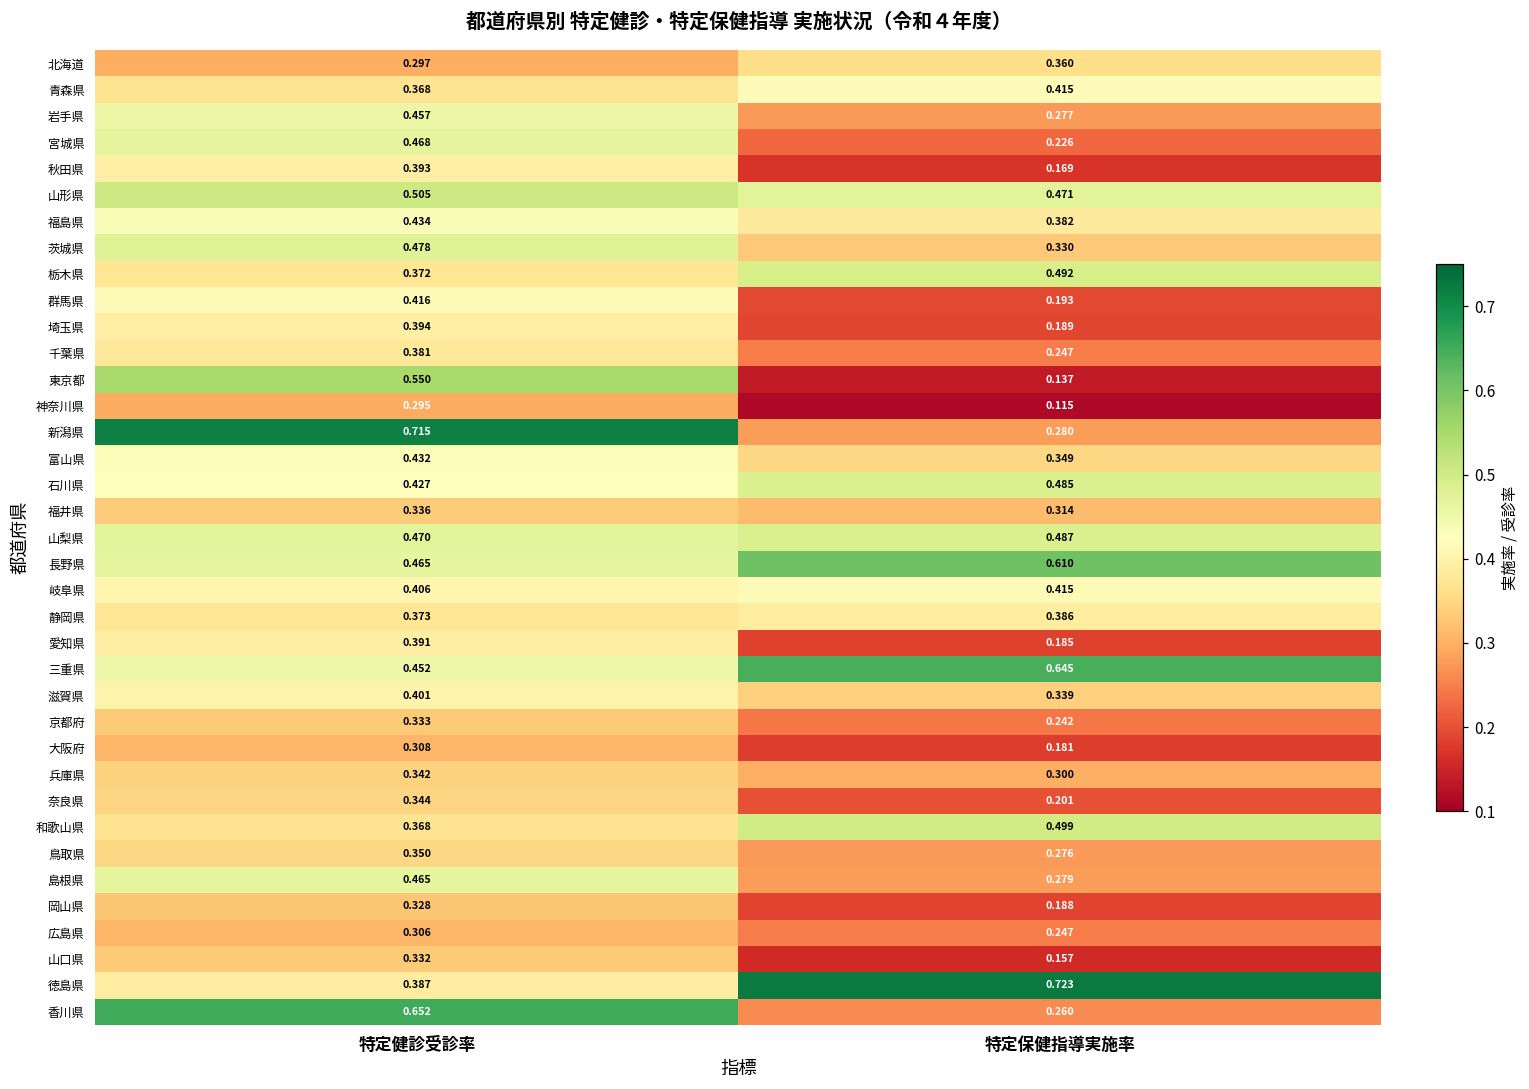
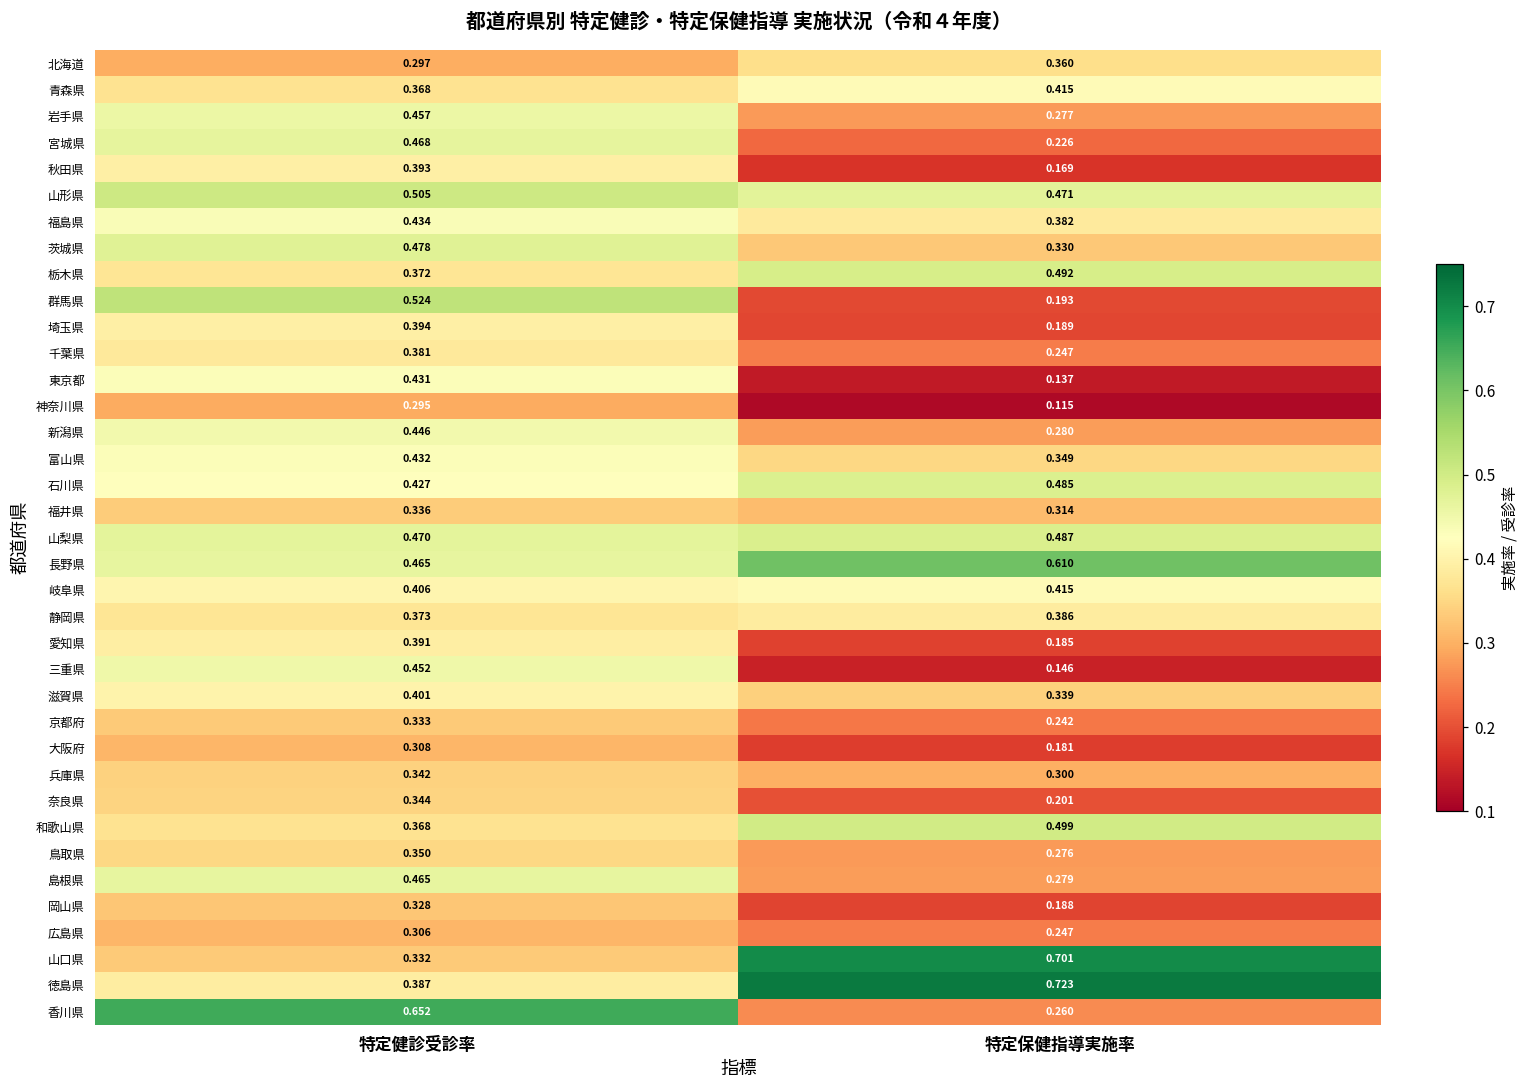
  {
    "北海道": {
      "特定健診受診率": 0.297,
      "特定保健指導実施率": 0.360
    },
    "青森県": {
      "特定健診受診率": 0.368,
      "特定保健指導実施率": 0.415
    },
    "岩手県": {
      "特定健診受診率": 0.457,
      "特定保健指導実施率": 0.277
    },
    "宮城県": {
      "特定健診受診率": 0.468,
      "特定保健指導実施率": 0.226
    },
    "秋田県": {
      "特定健診受診率": 0.393,
      "特定保健指導実施率": 0.169
    },
    "山形県": {
      "特定健診受診率": 0.505,
      "特定保健指導実施率": 0.471
    },
    "福島県": {
      "特定健診受診率": 0.434,
      "特定保健指導実施率": 0.382
    },
    "茨城県": {
      "特定健診受診率": 0.478,
      "特定保健指導実施率": 0.330
    },
    "栃木県": {
      "特定健診受診率": 0.372,
      "特定保健指導実施率": 0.492
    },
    "群馬県": {
-     "特定健診受診率": 0.416,
+     "特定健診受診率": 0.524,
      "特定保健指導実施率": 0.193
    },
    "埼玉県": {
      "特定健診受診率": 0.394,
      "特定保健指導実施率": 0.189
    },
    "千葉県": {
      "特定健診受診率": 0.381,
      "特定保健指導実施率": 0.247
    },
    "東京都": {
-     "特定健診受診率": 0.550,
+     "特定健診受診率": 0.431,
      "特定保健指導実施率": 0.137
    },
    "神奈川県": {
      "特定健診受診率": 0.295,
      "特定保健指導実施率": 0.115
    },
    "新潟県": {
-     "特定健診受診率": 0.715,
+     "特定健診受診率": 0.446,
      "特定保健指導実施率": 0.280
    },
    "富山県": {
      "特定健診受診率": 0.432,
      "特定保健指導実施率": 0.349
    },
    "石川県": {
      "特定健診受診率": 0.427,
      "特定保健指導実施率": 0.485
    },
    "福井県": {
      "特定健診受診率": 0.336,
      "特定保健指導実施率": 0.314
    },
    "山梨県": {
      "特定健診受診率": 0.470,
      "特定保健指導実施率": 0.487
    },
    "長野県": {
      "特定健診受診率": 0.465,
      "特定保健指導実施率": 0.610
    },
    "岐阜県": {
      "特定健診受診率": 0.406,
      "特定保健指導実施率": 0.415
    },
    "静岡県": {
      "特定健診受診率": 0.373,
      "特定保健指導実施率": 0.386
    },
    "愛知県": {
      "特定健診受診率": 0.391,
      "特定保健指導実施率": 0.185
    },
    "三重県": {
      "特定健診受診率": 0.452,
-     "特定保健指導実施率": 0.645
+     "特定保健指導実施率": 0.146
    },
    "滋賀県": {
      "特定健診受診率": 0.401,
      "特定保健指導実施率": 0.339
    },
    "京都府": {
      "特定健診受診率": 0.333,
      "特定保健指導実施率": 0.242
    },
    "大阪府": {
      "特定健診受診率": 0.308,
      "特定保健指導実施率": 0.181
    },
    "兵庫県": {
      "特定健診受診率": 0.342,
      "特定保健指導実施率": 0.300
    },
    "奈良県": {
      "特定健診受診率": 0.344,
      "特定保健指導実施率": 0.201
    },
    "和歌山県": {
      "特定健診受診率": 0.368,
      "特定保健指導実施率": 0.499
    },
    "鳥取県": {
      "特定健診受診率": 0.350,
      "特定保健指導実施率": 0.276
    },
    "島根県": {
      "特定健診受診率": 0.465,
      "特定保健指導実施率": 0.279
    },
    "岡山県": {
      "特定健診受診率": 0.328,
      "特定保健指導実施率": 0.188
    },
    "広島県": {
      "特定健診受診率": 0.306,
      "特定保健指導実施率": 0.247
    },
    "山口県": {
      "特定健診受診率": 0.332,
-     "特定保健指導実施率": 0.157
+     "特定保健指導実施率": 0.701
    },
    "徳島県": {
      "特定健診受診率": 0.387,
      "特定保健指導実施率": 0.723
    },
    "香川県": {
      "特定健診受診率": 0.652,
      "特定保健指導実施率": 0.260
    }
  }
